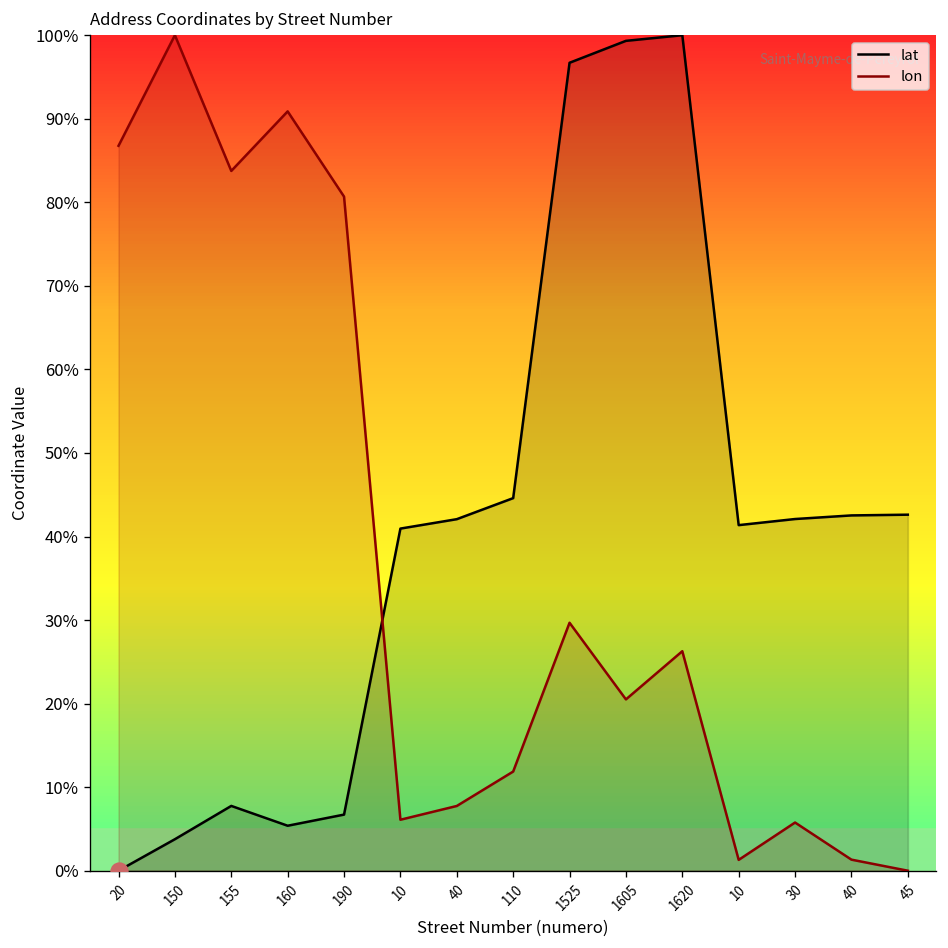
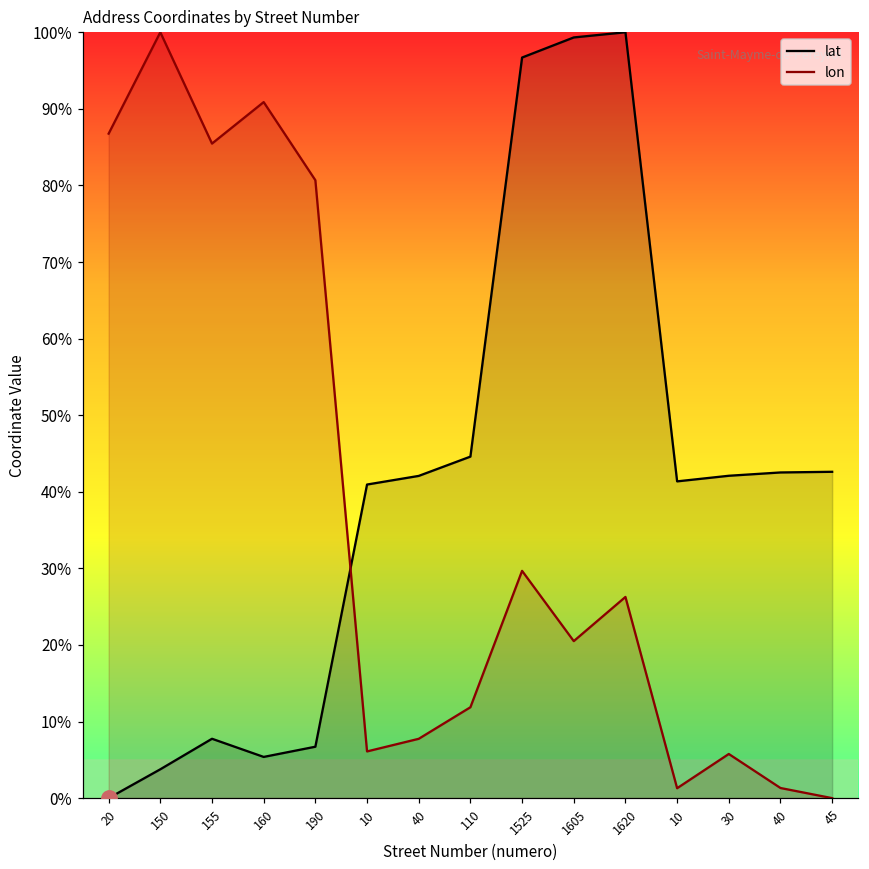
  {
    "lat": {
      "155": "8%",
      "160": "5%",
      "190": "7%",
      "110": "45%",
      "1525": "97%",
      "1605": "99%",
      "1620": "100%",
      "30": "42%",
      "45": "43%"
    },
    "lon": {
      "20": "87%",
      "150": "100%",
-     "155": "84%",
+     "155": "85%",
      "160": "91%",
      "190": "81%",
      "110": "12%",
      "1525": "30%",
      "1605": "21%",
      "1620": "26%",
      "30": "6%"
    }
  }
